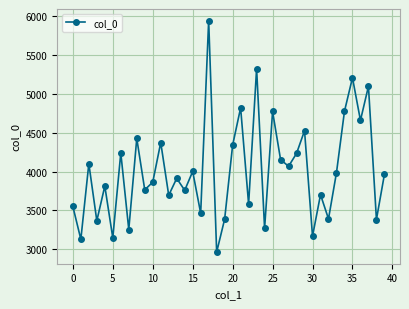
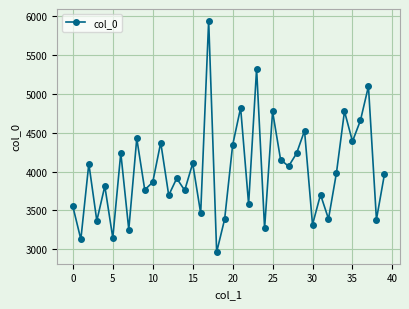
  {
    "0": 3600,
    "5": 3100,
    "10": 3900,
-   "15": 4000,
+   "15": 4100,
    "20": 4300,
    "25": 4800,
-   "30": 3200,
-   "35": 5200
+   "30": 3300,
+   "35": 4400
  }
